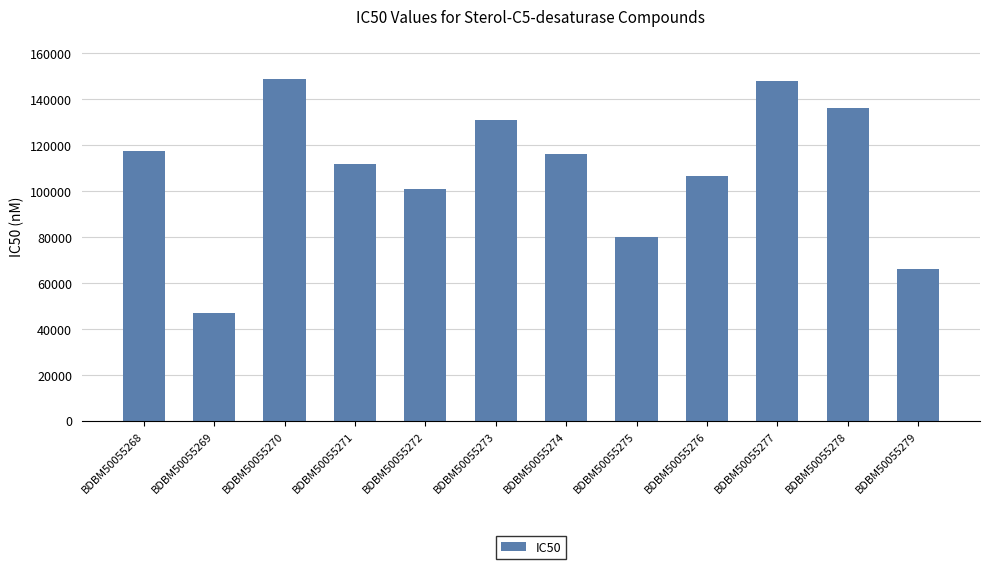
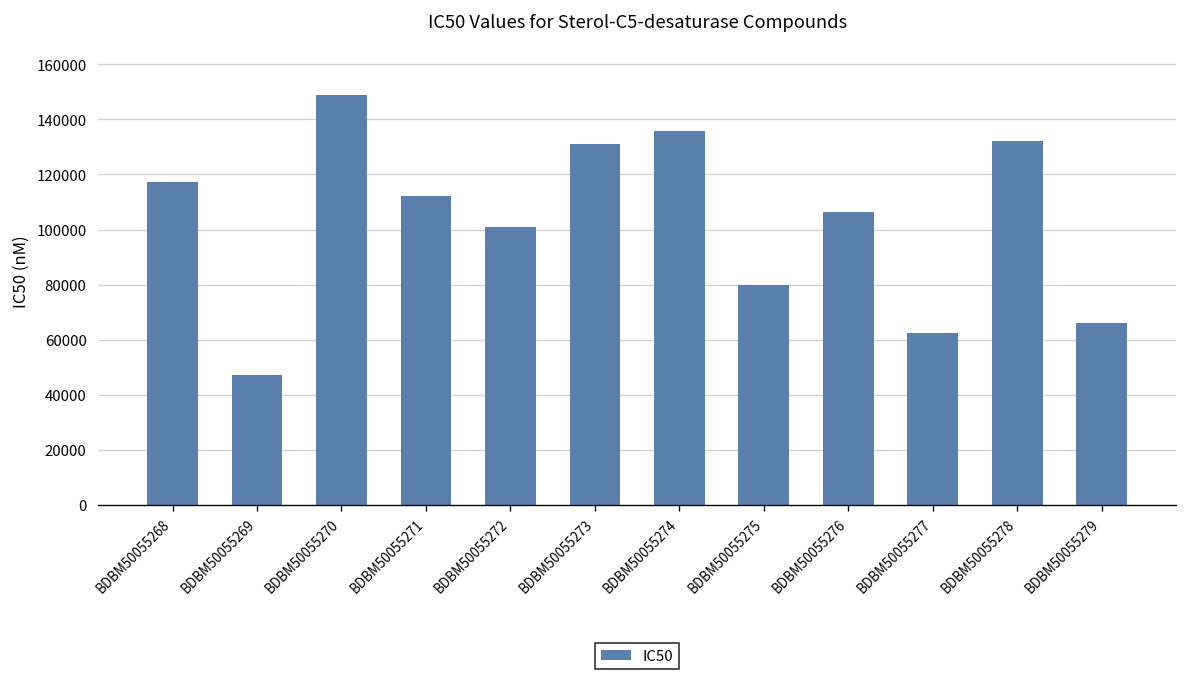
  {
    "BDBM50055268": 117000,
    "BDBM50055269": 47000,
    "BDBM50055270": 149000,
    "BDBM50055271": 112000,
    "BDBM50055272": 101000,
    "BDBM50055273": 131000,
-   "BDBM50055274": 116000,
+   "BDBM50055274": 136000,
    "BDBM50055275": 80000,
    "BDBM50055276": 106000,
-   "BDBM50055277": 148000,
-   "BDBM50055278": 136000,
+   "BDBM50055277": 63000,
+   "BDBM50055278": 132000,
    "BDBM50055279": 66000
  }
